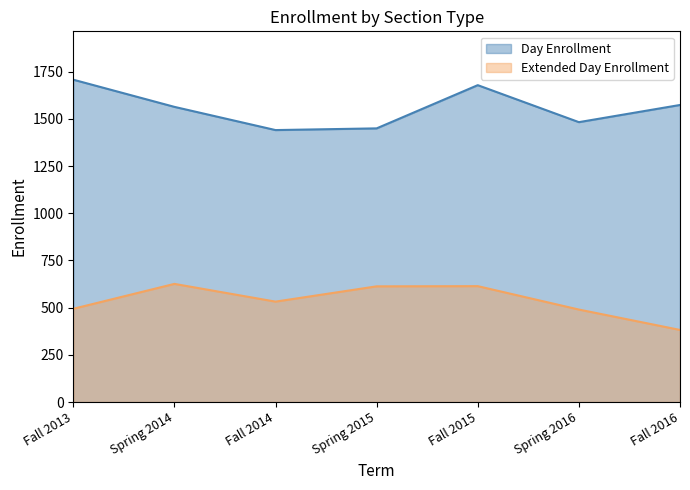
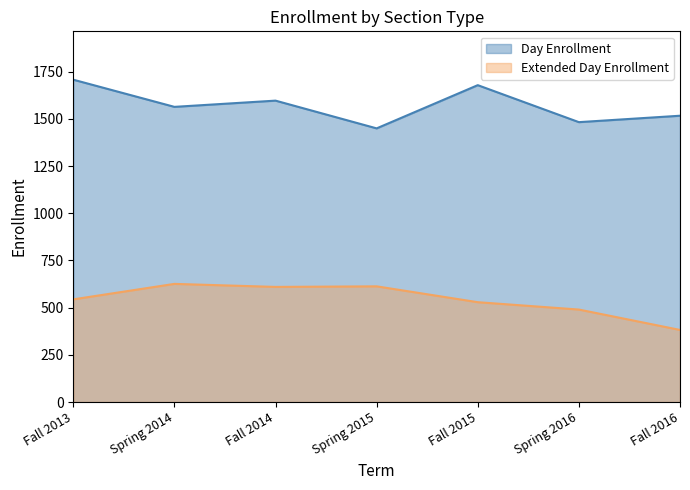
  {
    "Day Enrollment": {
      "Fall 2013": 1710,
      "Spring 2014": 1560,
-     "Fall 2014": 1440,
+     "Fall 2014": 1600,
      "Spring 2015": 1450,
      "Fall 2015": 1680,
      "Spring 2016": 1480,
-     "Fall 2016": 1570
+     "Fall 2016": 1520
    },
    "Extended Day Enrollment": {
-     "Fall 2013": 490,
+     "Fall 2013": 540,
      "Spring 2014": 630,
-     "Fall 2014": 530,
+     "Fall 2014": 610,
      "Spring 2015": 610,
-     "Fall 2015": 610,
+     "Fall 2015": 530,
      "Spring 2016": 490,
      "Fall 2016": 380
    }
  }
